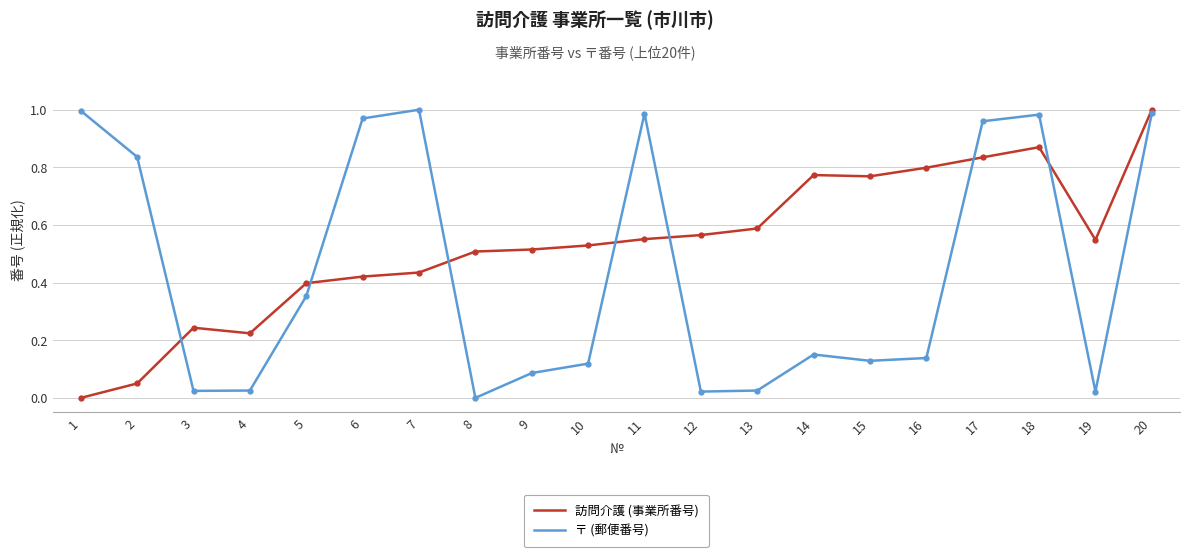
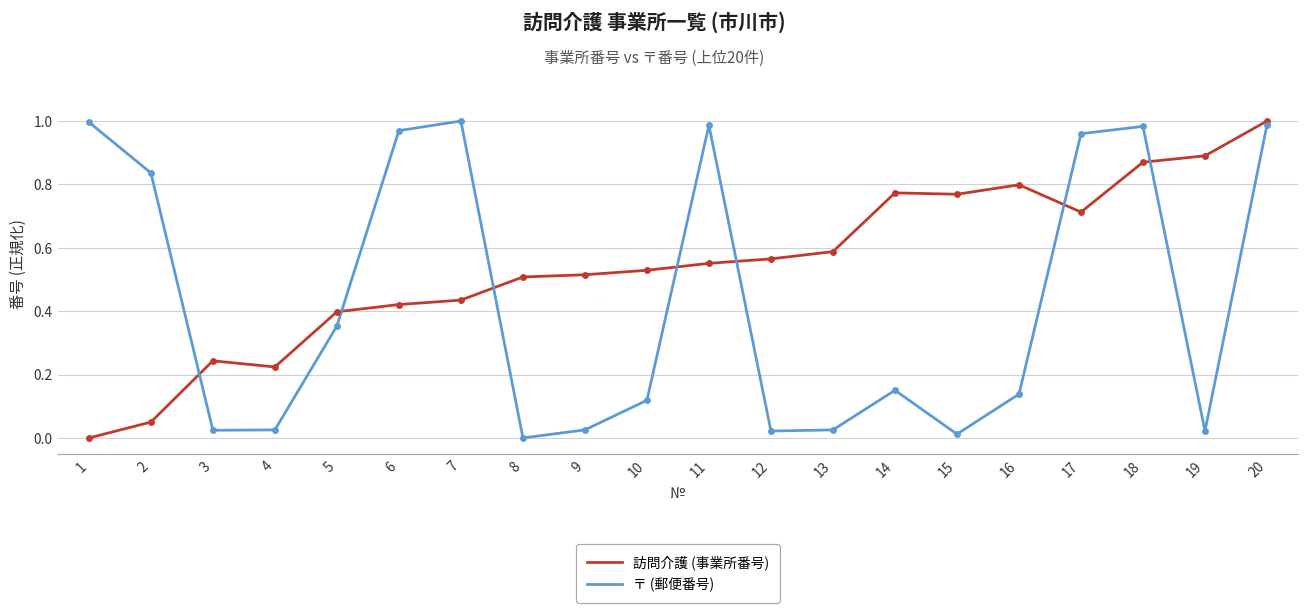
  {
    "訪問介護 (事業所番号)": {
      "1": 0.00,
      "2": 0.05,
      "3": 0.24,
      "4": 0.22,
      "5": 0.40,
      "6": 0.42,
      "7": 0.43,
      "8": 0.51,
      "9": 0.51,
      "10": 0.53,
      "11": 0.55,
      "12": 0.57,
      "13": 0.59,
      "14": 0.77,
      "15": 0.77,
      "16": 0.80,
-     "17": 0.83,
+     "17": 0.71,
      "18": 0.87,
-     "19": 0.55,
+     "19": 0.89,
      "20": 1.00
    },
    "〒 (郵便番号)": {
      "1": 1.00,
      "2": 0.84,
      "3": 0.02,
      "4": 0.03,
      "5": 0.35,
      "6": 0.97,
      "7": 1.00,
      "8": 0.00,
-     "9": 0.09,
+     "9": 0.03,
      "10": 0.12,
      "11": 0.99,
      "12": 0.02,
      "13": 0.03,
      "14": 0.15,
-     "15": 0.13,
+     "15": 0.01,
      "16": 0.14,
      "17": 0.96,
      "18": 0.98,
      "19": 0.02,
      "20": 0.99
    }
  }
